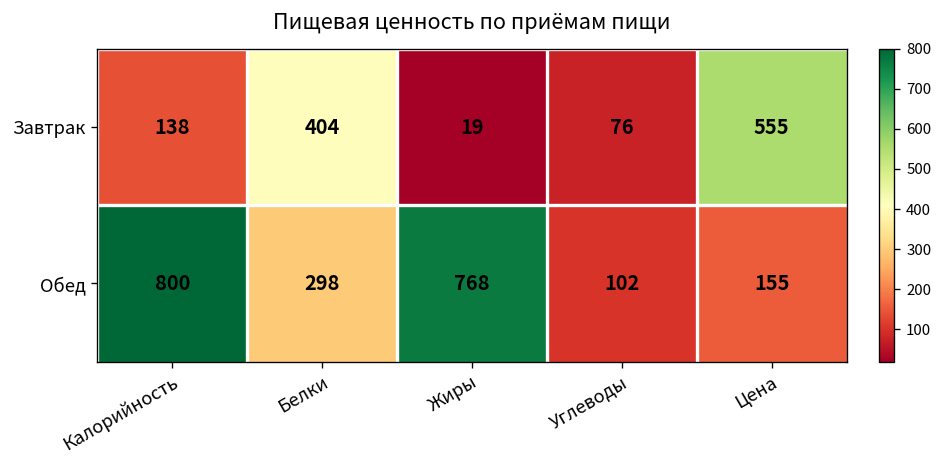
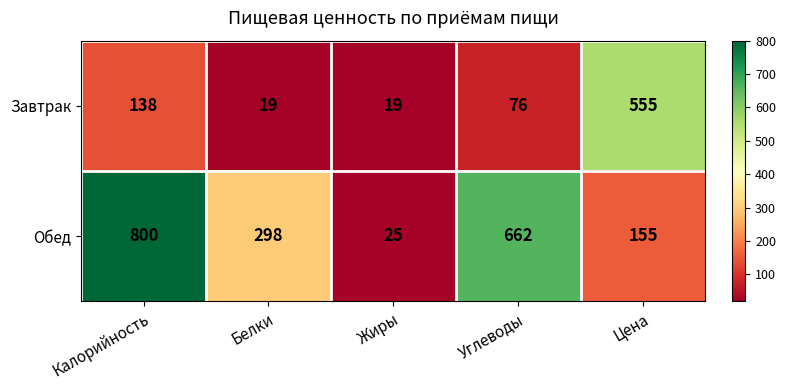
  {
    "Завтрак": {
      "Калорийность": 138,
-     "Белки": 404,
+     "Белки": 19,
      "Жиры": 19,
      "Углеводы": 76,
      "Цена": 555
    },
    "Обед": {
      "Калорийность": 800,
      "Белки": 298,
-     "Жиры": 768,
-     "Углеводы": 102,
+     "Жиры": 25,
+     "Углеводы": 662,
      "Цена": 155
    }
  }
